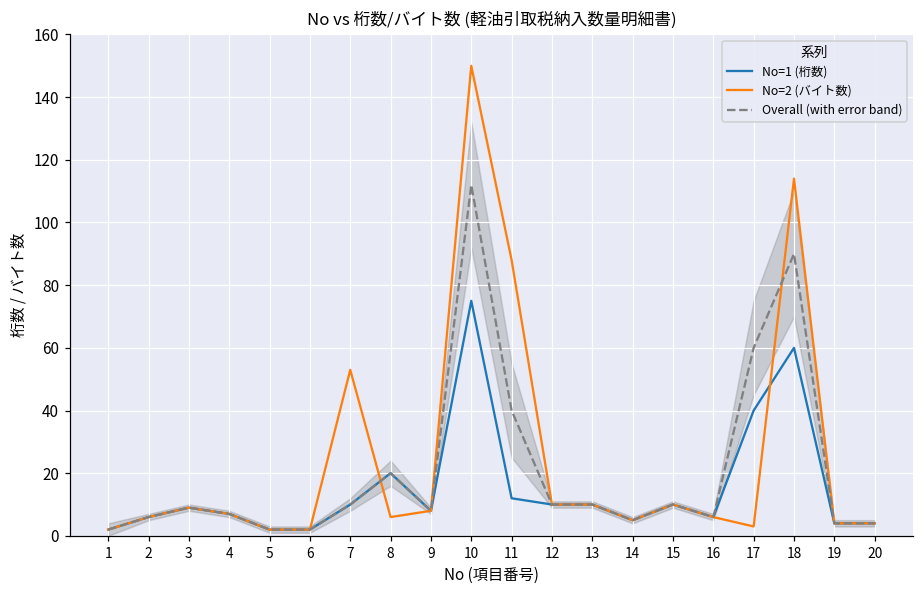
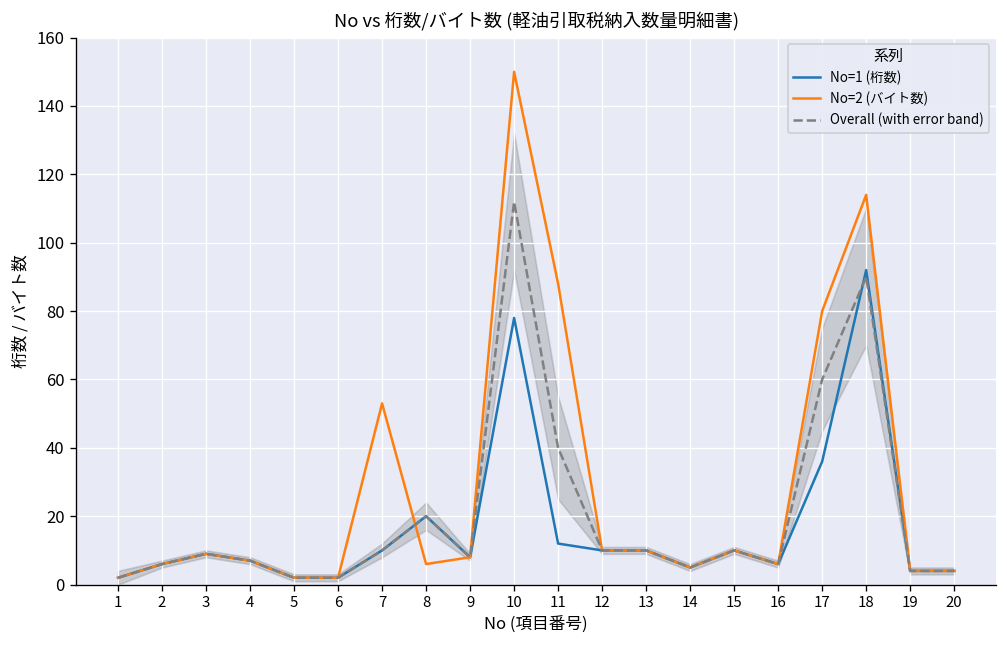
  {
    "No=1 (桁数)": {
-     "10": 75,
+     "10": 78,
      "11": 12,
-     "17": 40,
-     "18": 60
+     "17": 36,
+     "18": 92
    },
    "No=2 (バイト数)": {
      "7": 53,
      "8": 6,
      "10": 150,
      "11": 88,
-     "17": 3,
+     "17": 80,
      "18": 114
    }
  }
